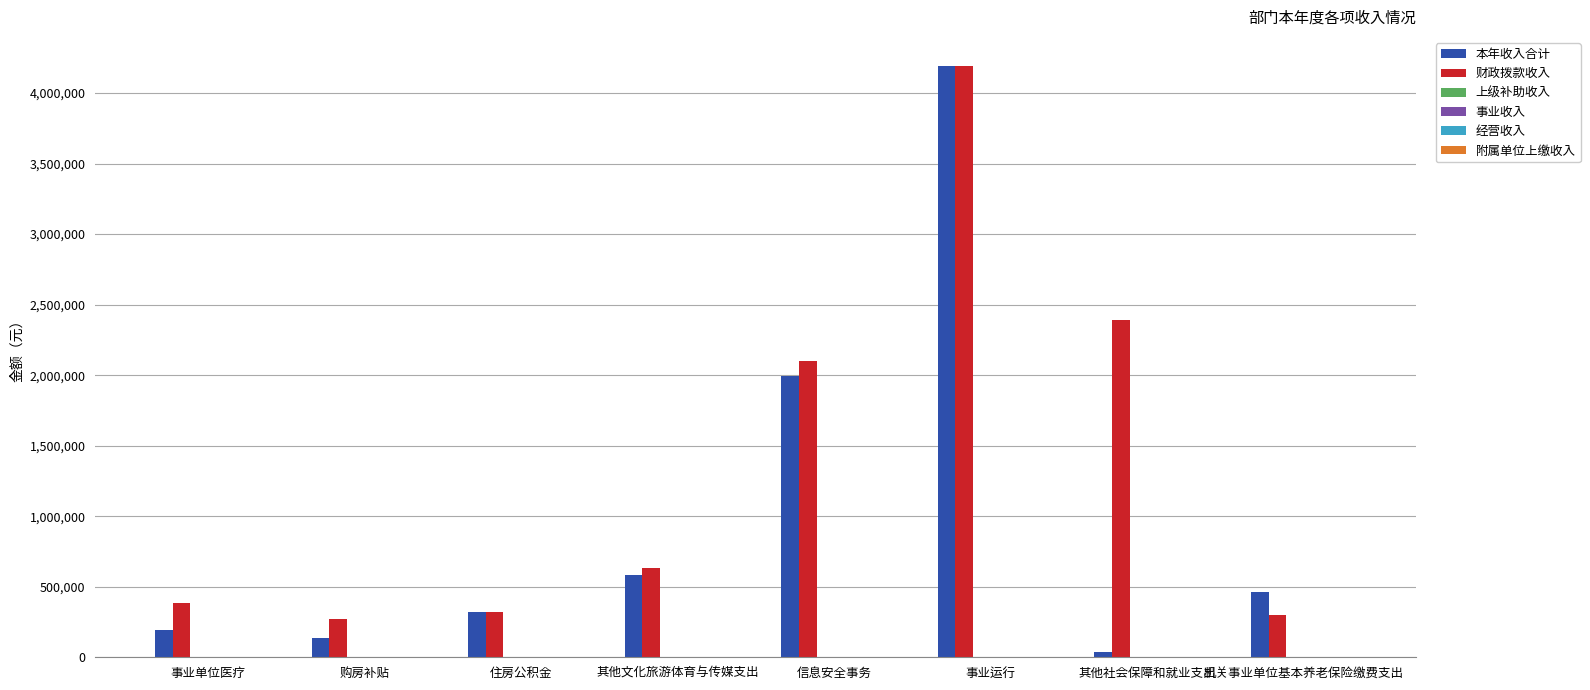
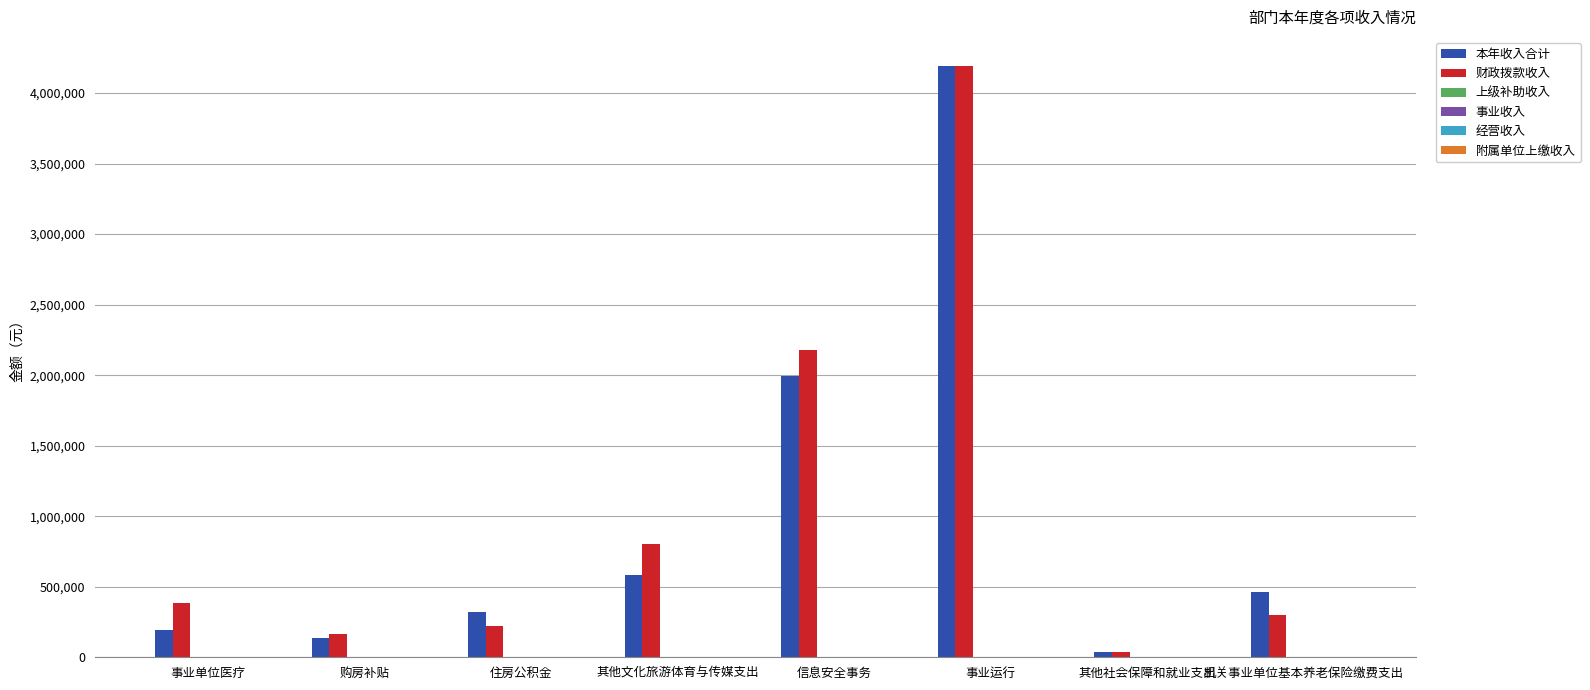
  {
    "本年收入合计": {
      "事业单位医疗": "190,000",
      "购房补贴": "140,000",
      "住房公积金": "320,000",
      "其他文化旅游体育与传媒支出": "580,000",
      "信息安全事务": "1,990,000",
      "事业运行": "4,190,000",
      "其他社会保障和就业支出": "40,000",
      "机关事业单位基本养老保险缴费支出": "460,000"
    },
    "财政拨款收入": {
      "事业单位医疗": "390,000",
-     "购房补贴": "270,000",
-     "住房公积金": "320,000",
-     "其他文化旅游体育与传媒支出": "640,000",
-     "信息安全事务": "2,100,000",
+     "购房补贴": "160,000",
+     "住房公积金": "220,000",
+     "其他文化旅游体育与传媒支出": "800,000",
+     "信息安全事务": "2,180,000",
      "事业运行": "4,190,000",
-     "其他社会保障和就业支出": "2,390,000",
+     "其他社会保障和就业支出": "40,000",
      "机关事业单位基本养老保险缴费支出": "300,000"
    },
    "上级补助收入": {
      "事业单位医疗": "0",
      "购房补贴": "0",
      "住房公积金": "0",
      "其他文化旅游体育与传媒支出": "0",
      "信息安全事务": "0",
      "事业运行": "0",
      "其他社会保障和就业支出": "0",
      "机关事业单位基本养老保险缴费支出": "0"
    },
    "事业收入": {
      "事业单位医疗": "0",
      "购房补贴": "0",
      "住房公积金": "0",
      "其他文化旅游体育与传媒支出": "0",
      "信息安全事务": "0",
      "事业运行": "0",
      "其他社会保障和就业支出": "0",
      "机关事业单位基本养老保险缴费支出": "0"
    },
    "经营收入": {
      "事业单位医疗": "0",
      "购房补贴": "0",
      "住房公积金": "0",
      "其他文化旅游体育与传媒支出": "0",
      "信息安全事务": "0",
      "事业运行": "0",
      "其他社会保障和就业支出": "0",
      "机关事业单位基本养老保险缴费支出": "0"
    },
    "附属单位上缴收入": {
      "事业单位医疗": "0",
      "购房补贴": "0",
      "住房公积金": "0",
      "其他文化旅游体育与传媒支出": "0",
      "信息安全事务": "0",
      "事业运行": "0",
      "其他社会保障和就业支出": "0",
      "机关事业单位基本养老保险缴费支出": "0"
    }
  }
